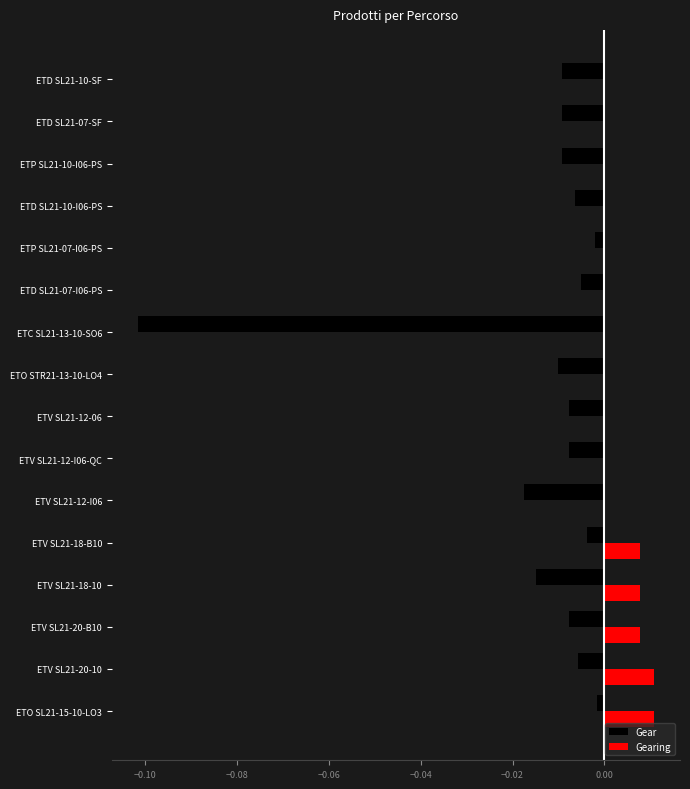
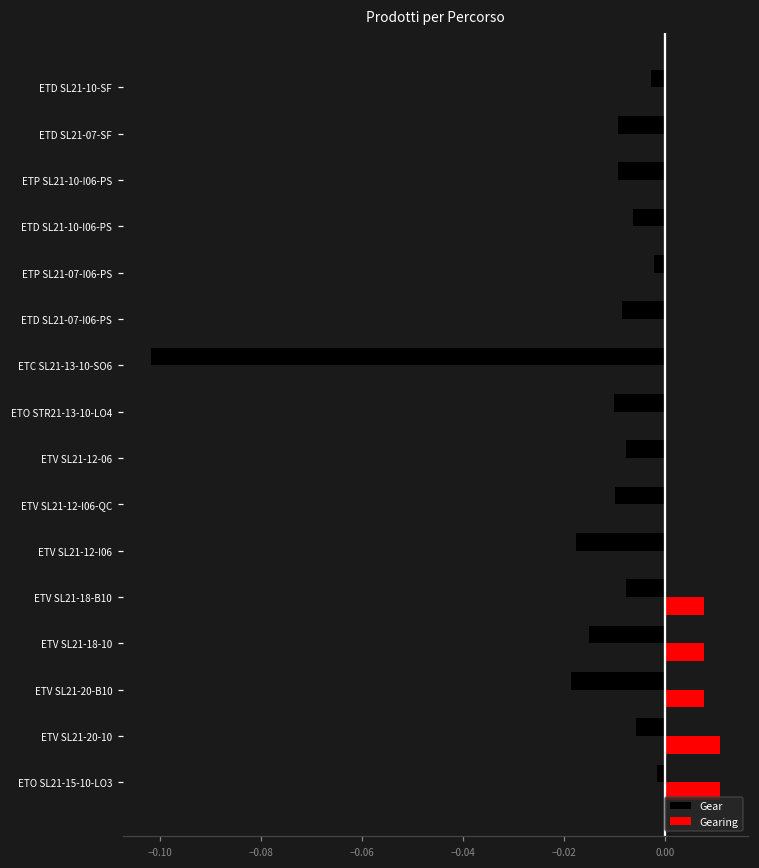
  {
    "Gear": {
-     "ETD SL21-10-SF": -0.009,
+     "ETD SL21-10-SF": -0.003,
      "ETD SL21-07-SF": -0.009,
      "ETP SL21-10-I06-PS": -0.009,
      "ETD SL21-10-I06-PS": -0.006,
      "ETP SL21-07-I06-PS": -0.002,
-     "ETD SL21-07-I06-PS": -0.005,
+     "ETD SL21-07-I06-PS": -0.009,
      "ETC SL21-13-10-SO6": -0.102,
      "ETO STR21-13-10-LO4": -0.010,
      "ETV SL21-12-06": -0.008,
-     "ETV SL21-12-I06-QC": -0.008,
+     "ETV SL21-12-I06-QC": -0.010,
      "ETV SL21-12-I06": -0.017,
-     "ETV SL21-18-B10": -0.004,
+     "ETV SL21-18-B10": -0.008,
      "ETV SL21-18-10": -0.015,
-     "ETV SL21-20-B10": -0.008,
+     "ETV SL21-20-B10": -0.019,
      "ETV SL21-20-10": -0.006,
      "ETO SL21-15-10-LO3": -0.002
    },
    "Gearing": {
      "ETD SL21-10-SF": 0.000,
      "ETD SL21-07-SF": 0.000,
      "ETP SL21-10-I06-PS": 0.000,
      "ETD SL21-10-I06-PS": 0.000,
      "ETP SL21-07-I06-PS": 0.000,
      "ETD SL21-07-I06-PS": 0.000,
      "ETC SL21-13-10-SO6": 0.000,
      "ETO STR21-13-10-LO4": 0.000,
      "ETV SL21-12-06": 0.000,
      "ETV SL21-12-I06-QC": 0.000,
      "ETV SL21-12-I06": 0.000,
      "ETV SL21-18-B10": 0.008,
      "ETV SL21-18-10": 0.008,
      "ETV SL21-20-B10": 0.008,
      "ETV SL21-20-10": 0.011,
      "ETO SL21-15-10-LO3": 0.011
    }
  }
